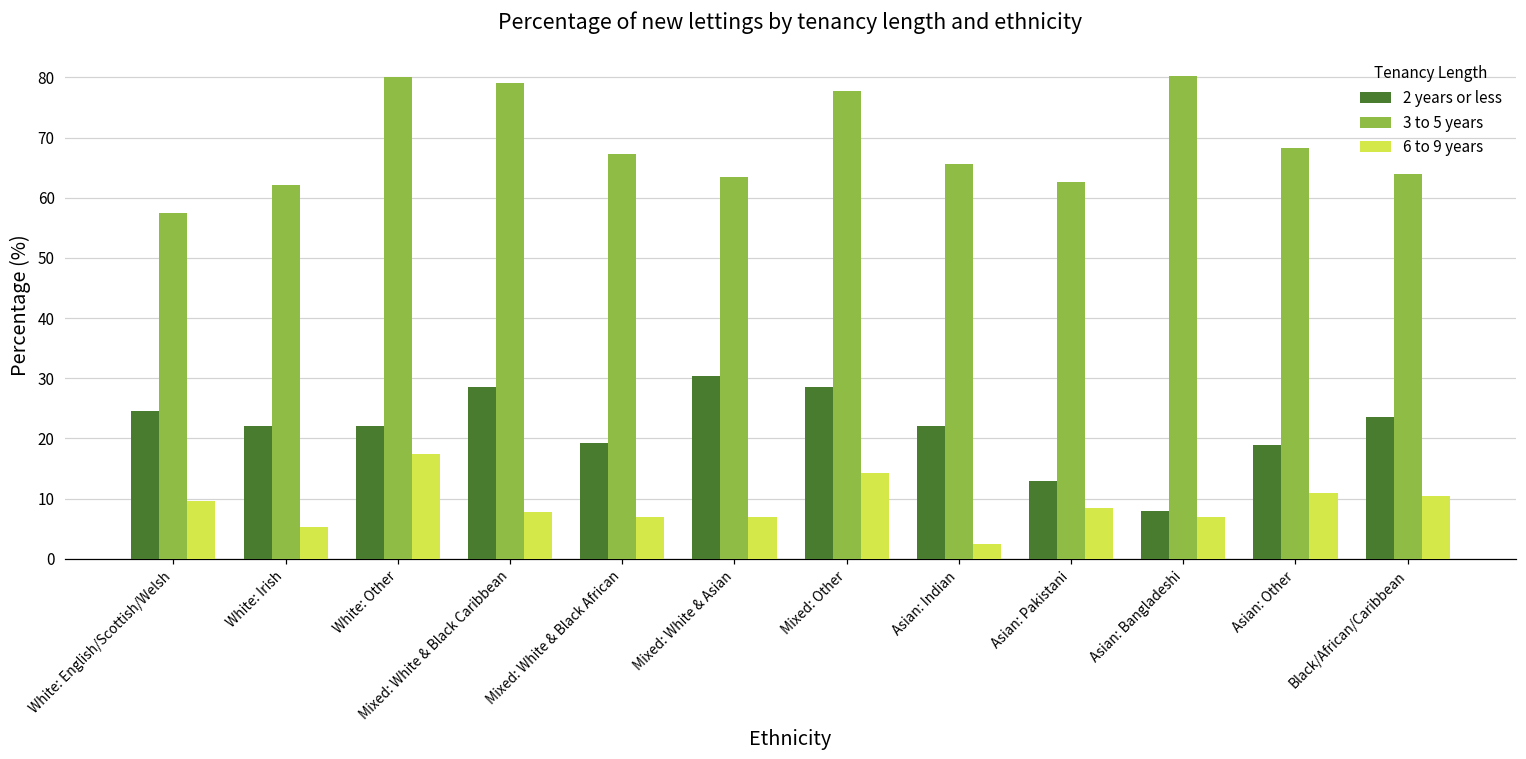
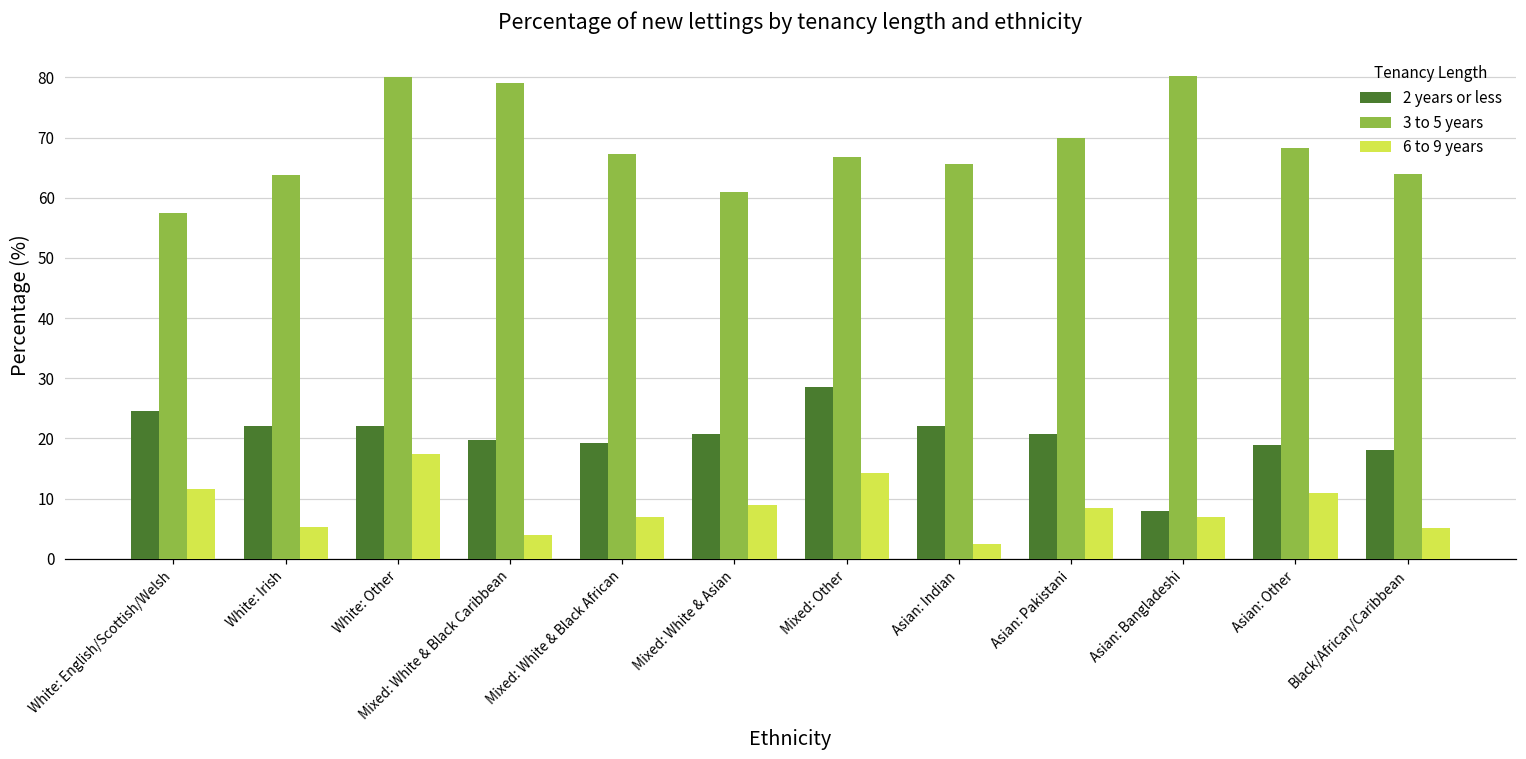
  {
    "2 years or less": {
      "White: English/Scottish/Welsh": 25,
      "White: Irish": 22,
      "White: Other": 22,
-     "Mixed: White & Black Caribbean": 29,
+     "Mixed: White & Black Caribbean": 20,
      "Mixed: White & Black African": 19,
-     "Mixed: White & Asian": 30,
+     "Mixed: White & Asian": 21,
      "Mixed: Other": 29,
      "Asian: Indian": 22,
-     "Asian: Pakistani": 13,
+     "Asian: Pakistani": 21,
      "Asian: Bangladeshi": 8,
      "Asian: Other": 19,
-     "Black/African/Caribbean": 24
+     "Black/African/Caribbean": 18
    },
    "3 to 5 years": {
      "White: English/Scottish/Welsh": 58,
-     "White: Irish": 62,
+     "White: Irish": 64,
      "White: Other": 80,
      "Mixed: White & Black Caribbean": 79,
      "Mixed: White & Black African": 67,
-     "Mixed: White & Asian": 63,
-     "Mixed: Other": 78,
+     "Mixed: White & Asian": 61,
+     "Mixed: Other": 67,
      "Asian: Indian": 66,
-     "Asian: Pakistani": 63,
+     "Asian: Pakistani": 70,
      "Asian: Bangladeshi": 80,
      "Asian: Other": 68,
      "Black/African/Caribbean": 64
    },
    "6 to 9 years": {
-     "White: English/Scottish/Welsh": 10,
+     "White: English/Scottish/Welsh": 12,
      "White: Irish": 5,
      "White: Other": 17,
-     "Mixed: White & Black Caribbean": 8,
+     "Mixed: White & Black Caribbean": 4,
      "Mixed: White & Black African": 7,
-     "Mixed: White & Asian": 7,
+     "Mixed: White & Asian": 9,
      "Mixed: Other": 14,
      "Asian: Indian": 3,
      "Asian: Pakistani": 9,
      "Asian: Bangladeshi": 7,
      "Asian: Other": 11,
-     "Black/African/Caribbean": 11
+     "Black/African/Caribbean": 5
    }
  }
